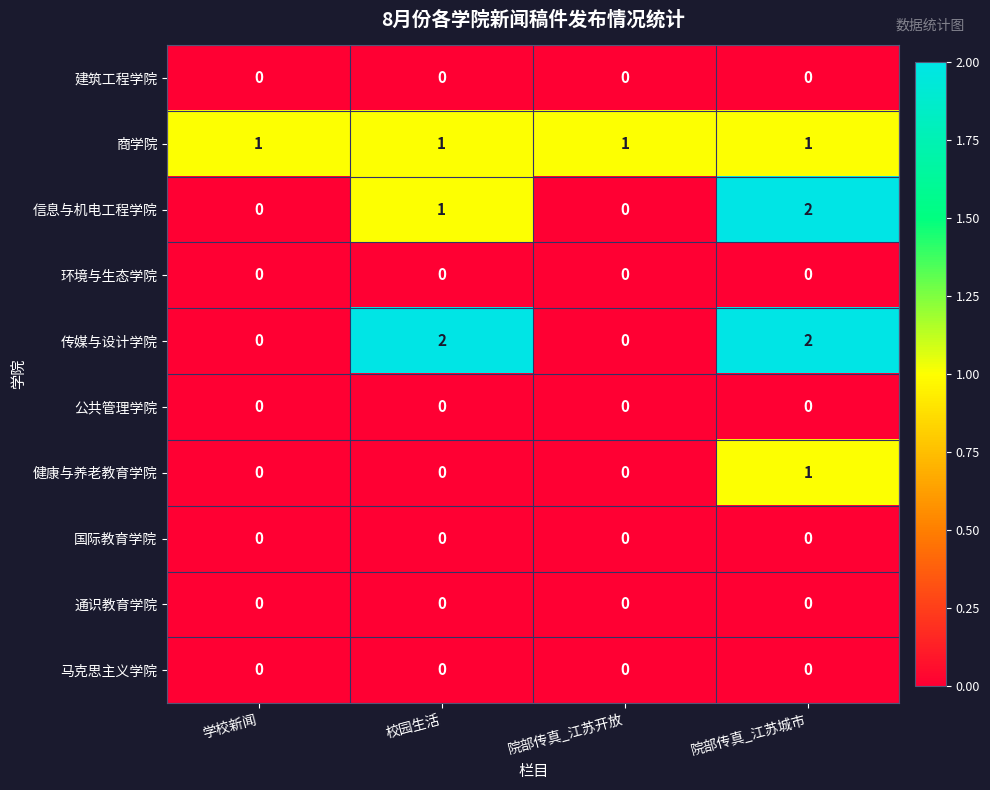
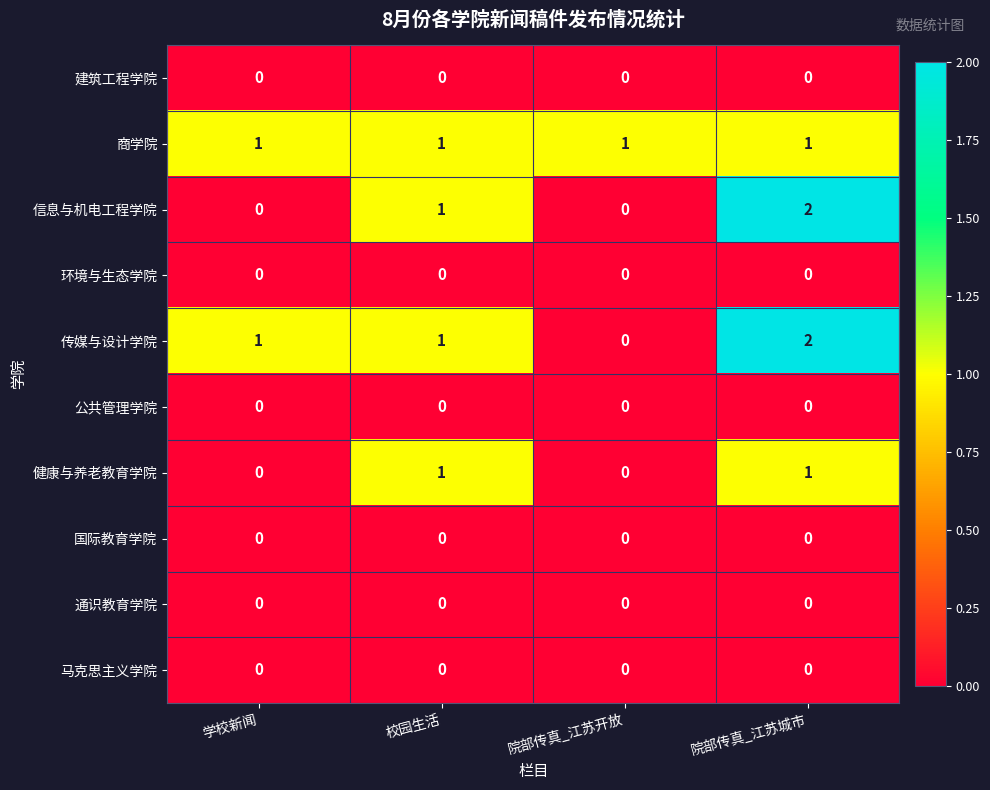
  {
    "建筑工程学院": {
      "学校新闻": 0,
      "校园生活": 0,
      "院部传真_江苏开放": 0,
      "院部传真_江苏城市": 0
    },
    "商学院": {
      "学校新闻": 1,
      "校园生活": 1,
      "院部传真_江苏开放": 1,
      "院部传真_江苏城市": 1
    },
    "信息与机电工程学院": {
      "学校新闻": 0,
      "校园生活": 1,
      "院部传真_江苏开放": 0,
      "院部传真_江苏城市": 2
    },
    "环境与生态学院": {
      "学校新闻": 0,
      "校园生活": 0,
      "院部传真_江苏开放": 0,
      "院部传真_江苏城市": 0
    },
    "传媒与设计学院": {
-     "学校新闻": 0,
-     "校园生活": 2,
+     "学校新闻": 1,
+     "校园生活": 1,
      "院部传真_江苏开放": 0,
      "院部传真_江苏城市": 2
    },
    "公共管理学院": {
      "学校新闻": 0,
      "校园生活": 0,
      "院部传真_江苏开放": 0,
      "院部传真_江苏城市": 0
    },
    "健康与养老教育学院": {
      "学校新闻": 0,
-     "校园生活": 0,
+     "校园生活": 1,
      "院部传真_江苏开放": 0,
      "院部传真_江苏城市": 1
    },
    "国际教育学院": {
      "学校新闻": 0,
      "校园生活": 0,
      "院部传真_江苏开放": 0,
      "院部传真_江苏城市": 0
    },
    "通识教育学院": {
      "学校新闻": 0,
      "校园生活": 0,
      "院部传真_江苏开放": 0,
      "院部传真_江苏城市": 0
    },
    "马克思主义学院": {
      "学校新闻": 0,
      "校园生活": 0,
      "院部传真_江苏开放": 0,
      "院部传真_江苏城市": 0
    }
  }
